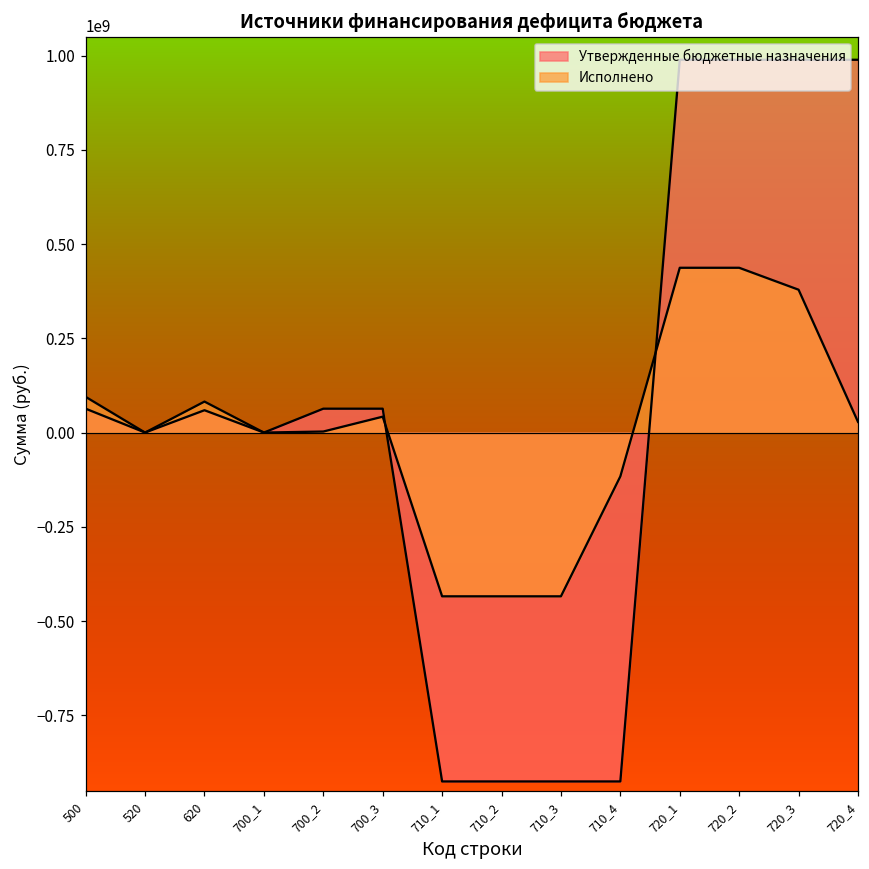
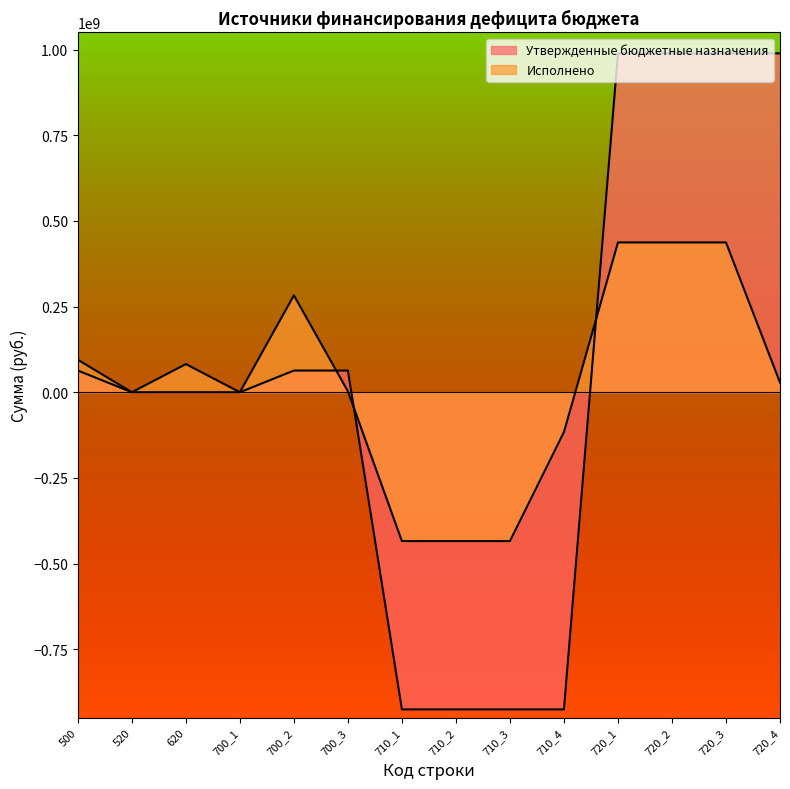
  {
    "Утвержденные бюджетные назначения": {
-     "620": 60000000
+     "620": 0
    },
    "Исполнено": {
-     "700_2": 0,
-     "700_3": 40000000,
-     "720_3": 380000000
+     "700_2": 280000000,
+     "700_3": 0,
+     "720_3": 440000000
    }
  }
